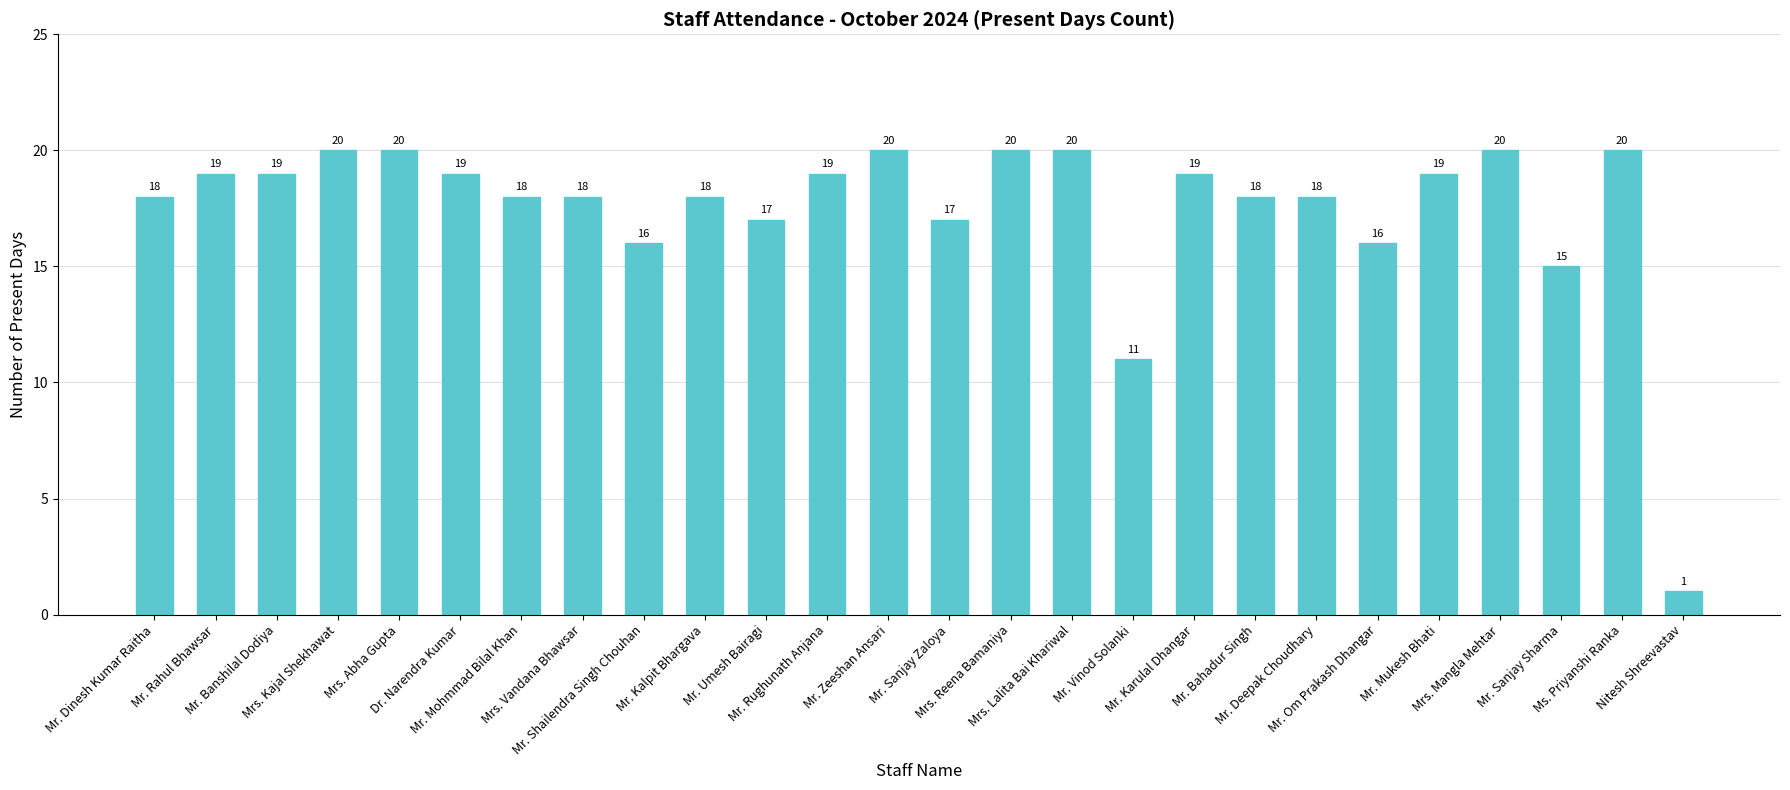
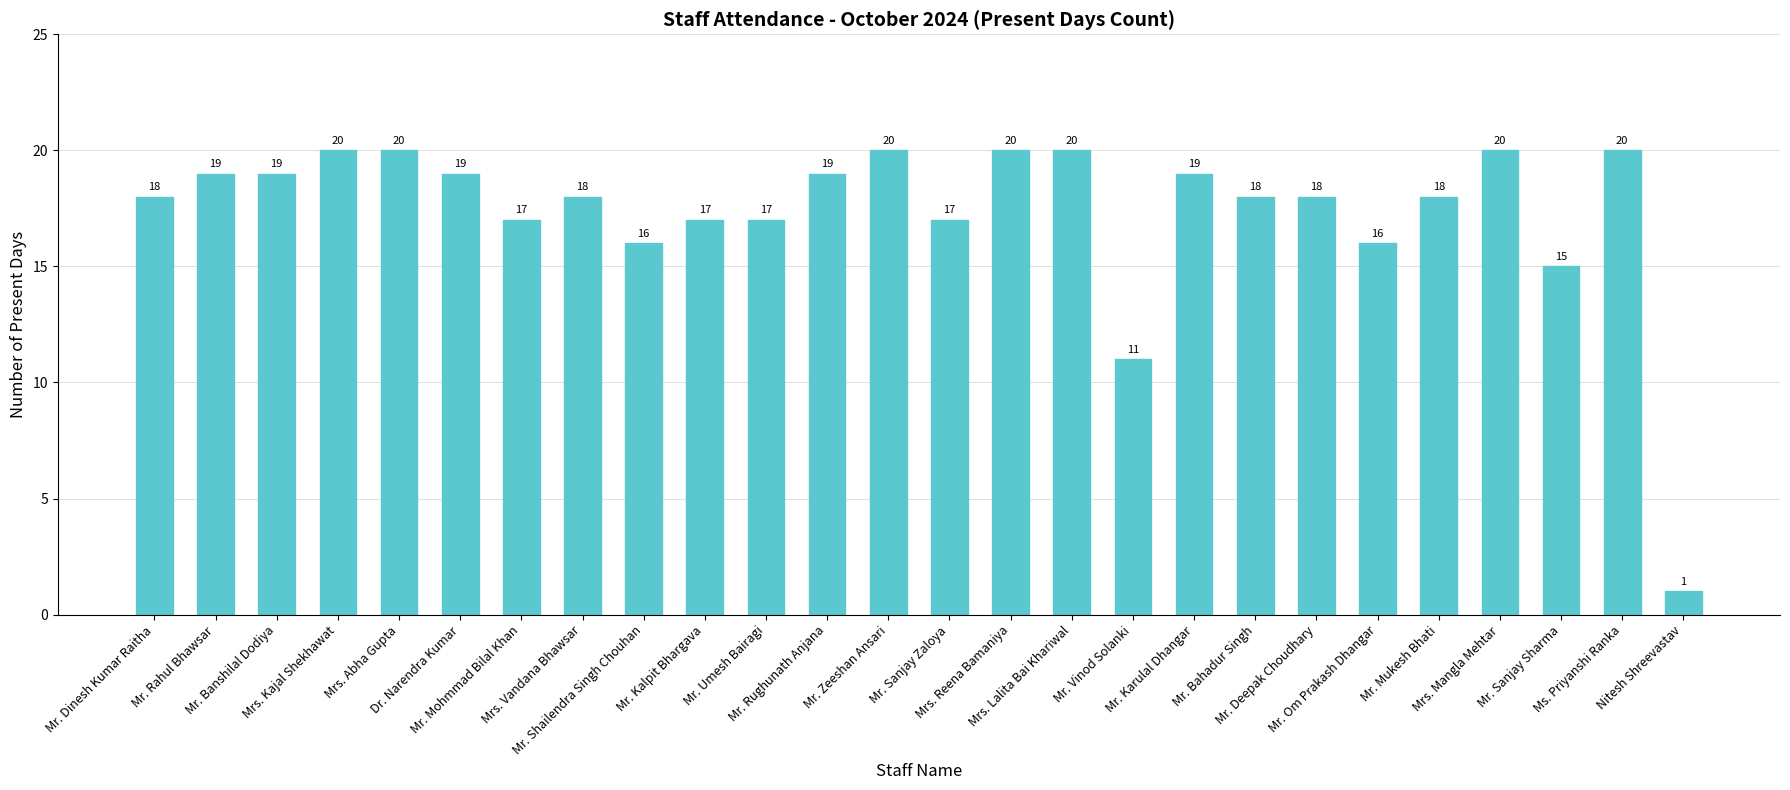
  {
    "Mr. Dinesh Kumar Raitha": 18,
    "Mr. Rahul Bhawsar": 19,
    "Mr. Banshilal Dodiya": 19,
    "Mrs. Kajal Shekhawat": 20,
    "Mrs. Abha Gupta": 20,
    "Dr. Narendra Kumar": 19,
-   "Mr. Mohmmad Bilal Khan": 18,
+   "Mr. Mohmmad Bilal Khan": 17,
    "Mrs. Vandana Bhawsar": 18,
    "Mr. Shailendra Singh Chouhan": 16,
-   "Mr. Kalpit Bhargava": 18,
+   "Mr. Kalpit Bhargava": 17,
    "Mr. Umesh Bairagi": 17,
    "Mr. Rughunath Anjana": 19,
    "Mr. Zeeshan Ansari": 20,
    "Mr. Sanjay Zaloya": 17,
    "Mrs. Reena Bamaniya": 20,
    "Mrs. Lalita Bai Khariwal": 20,
    "Mr. Vinod Solanki": 11,
    "Mr. Karulal Dhangar": 19,
    "Mr. Bahadur Singh": 18,
    "Mr. Deepak Choudhary": 18,
    "Mr. Om Prakash Dhangar": 16,
-   "Mr. Mukesh Bhati": 19,
+   "Mr. Mukesh Bhati": 18,
    "Mrs. Mangla Mehtar": 20,
    "Mr. Sanjay Sharma": 15,
    "Ms. Priyanshi Ranka": 20,
    "Nitesh Shreevastav": 1
  }
